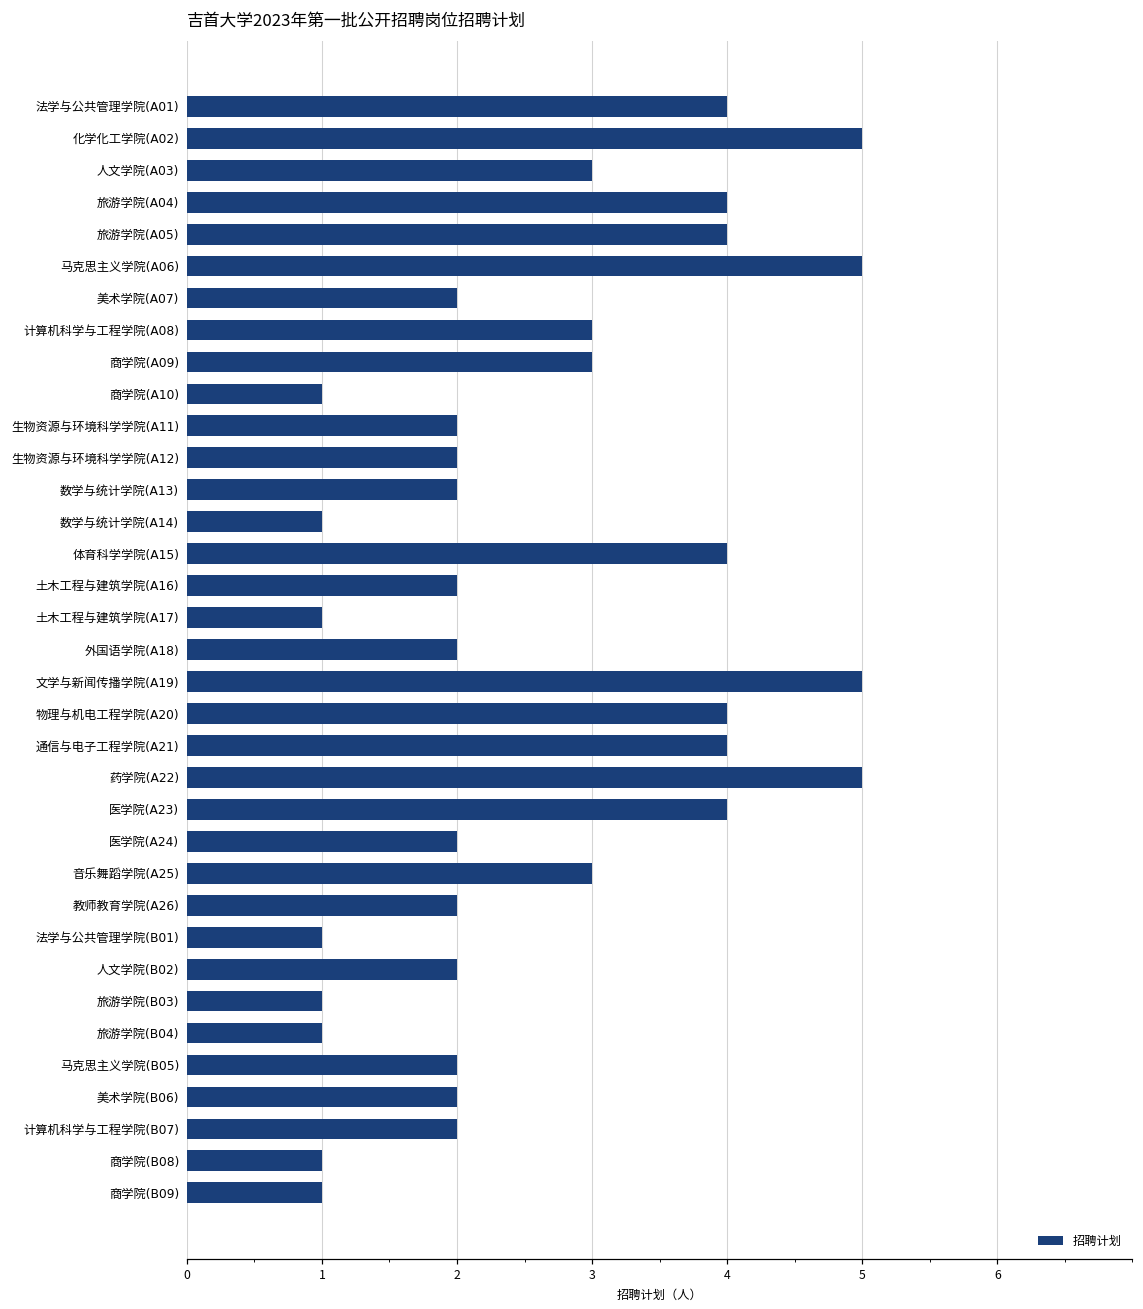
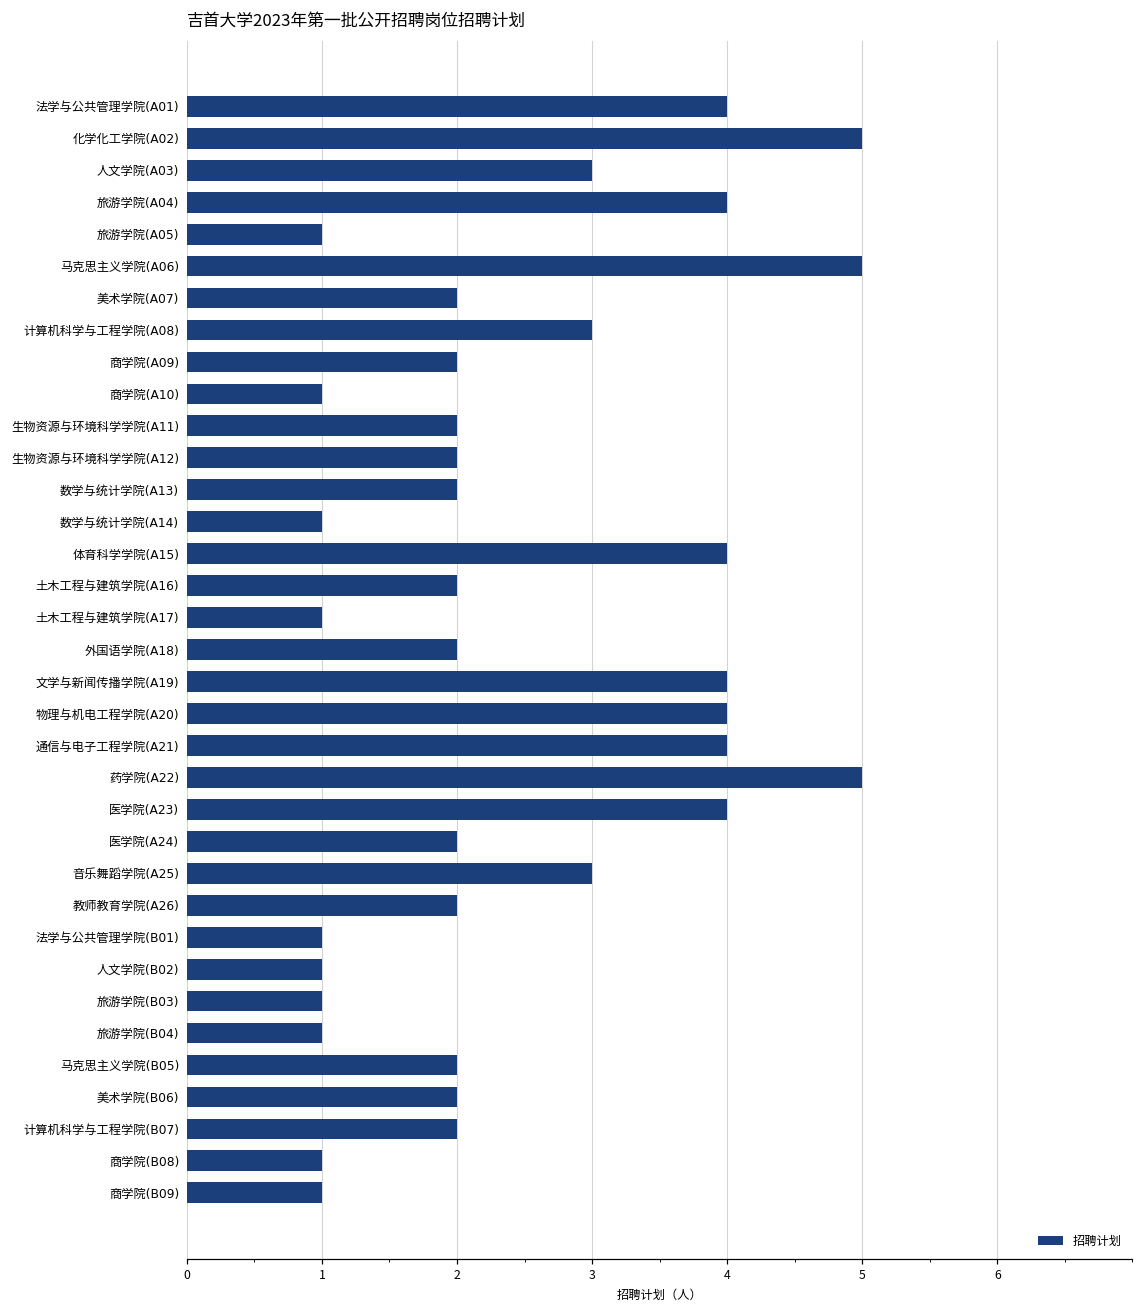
  {
    "法学与公共管理学院(A01)": 4,
    "化学化工学院(A02)": 5,
    "人文学院(A03)": 3,
    "旅游学院(A04)": 4,
-   "旅游学院(A05)": 4,
+   "旅游学院(A05)": 1,
    "马克思主义学院(A06)": 5,
    "美术学院(A07)": 2,
    "计算机科学与工程学院(A08)": 3,
-   "商学院(A09)": 3,
+   "商学院(A09)": 2,
    "商学院(A10)": 1,
    "生物资源与环境科学学院(A11)": 2,
    "生物资源与环境科学学院(A12)": 2,
    "数学与统计学院(A13)": 2,
    "数学与统计学院(A14)": 1,
    "体育科学学院(A15)": 4,
    "土木工程与建筑学院(A16)": 2,
    "土木工程与建筑学院(A17)": 1,
    "外国语学院(A18)": 2,
-   "文学与新闻传播学院(A19)": 5,
+   "文学与新闻传播学院(A19)": 4,
    "物理与机电工程学院(A20)": 4,
    "通信与电子工程学院(A21)": 4,
    "药学院(A22)": 5,
    "医学院(A23)": 4,
    "医学院(A24)": 2,
    "音乐舞蹈学院(A25)": 3,
    "教师教育学院(A26)": 2,
    "法学与公共管理学院(B01)": 1,
-   "人文学院(B02)": 2,
+   "人文学院(B02)": 1,
    "旅游学院(B03)": 1,
    "旅游学院(B04)": 1,
    "马克思主义学院(B05)": 2,
    "美术学院(B06)": 2,
    "计算机科学与工程学院(B07)": 2,
    "商学院(B08)": 1,
    "商学院(B09)": 1
  }
